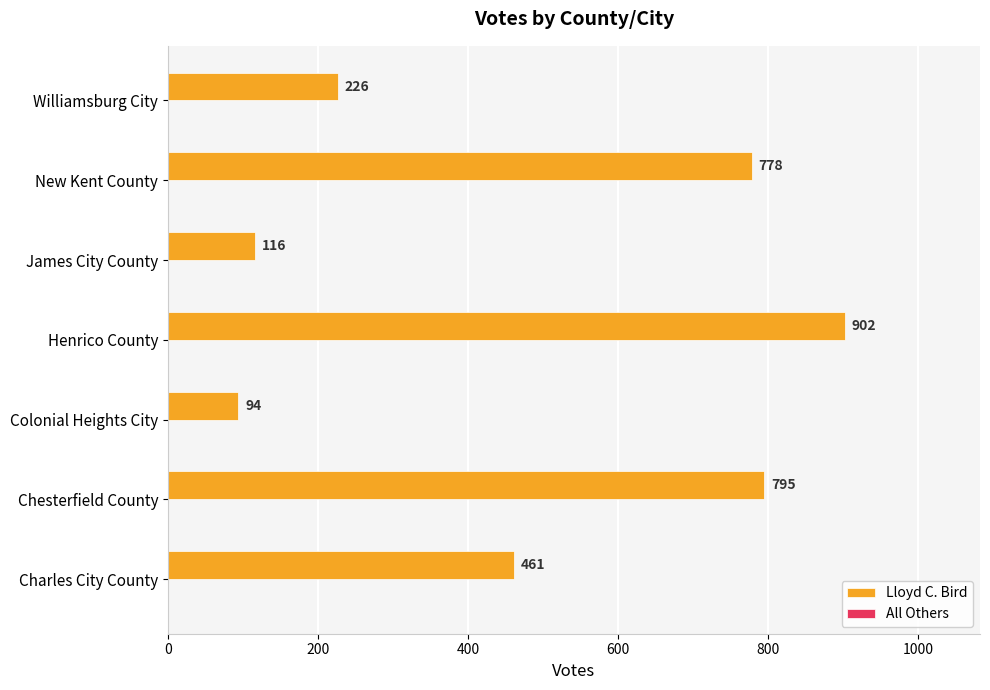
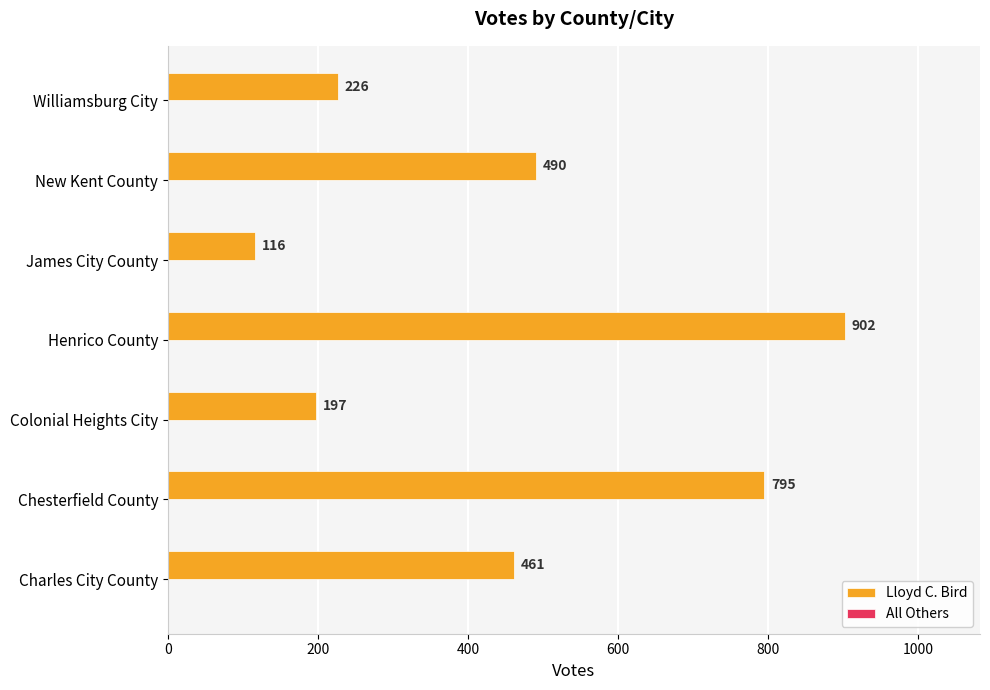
  {
    "Lloyd C. Bird": {
      "Williamsburg City": 226,
-     "New Kent County": 778,
+     "New Kent County": 490,
      "James City County": 116,
      "Henrico County": 902,
-     "Colonial Heights City": 94,
+     "Colonial Heights City": 197,
      "Chesterfield County": 795,
      "Charles City County": 461
    },
    "All Others": {
      "Williamsburg City": 0,
      "New Kent County": 0,
      "James City County": 0,
      "Henrico County": 0,
      "Colonial Heights City": 0,
      "Chesterfield County": 0,
      "Charles City County": 0
    }
  }
